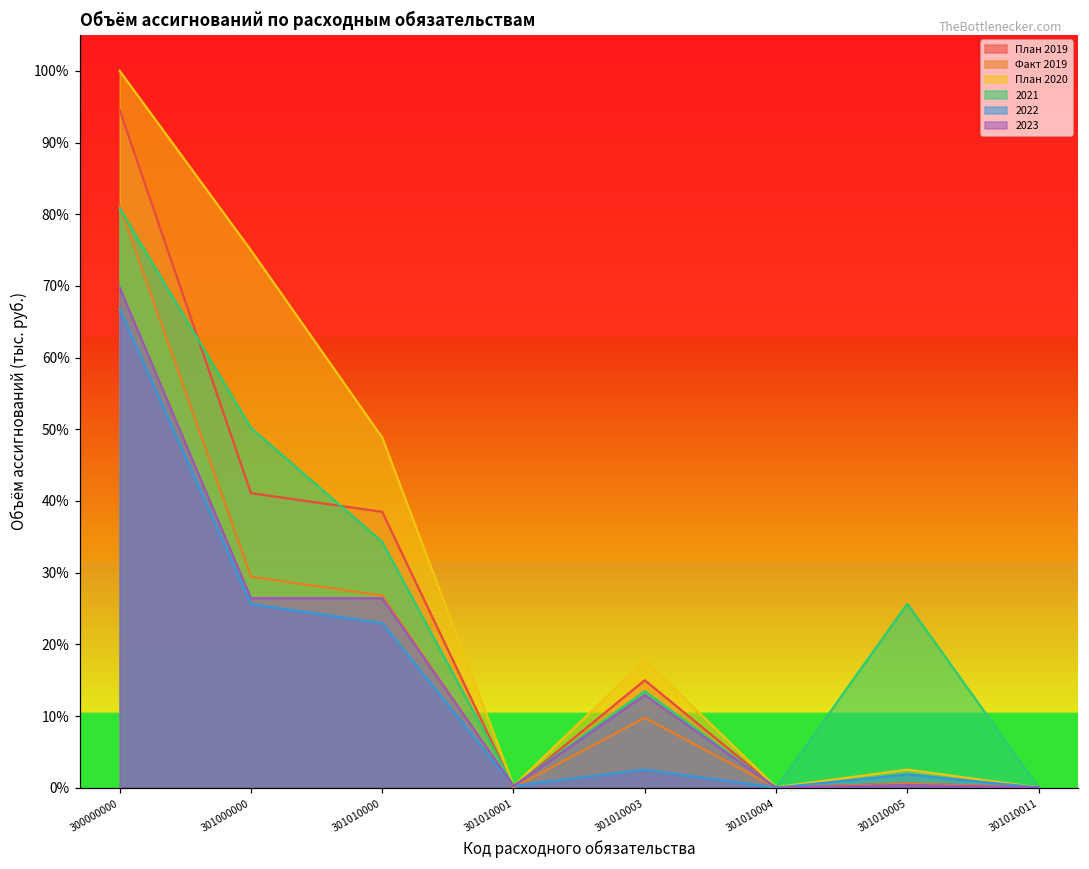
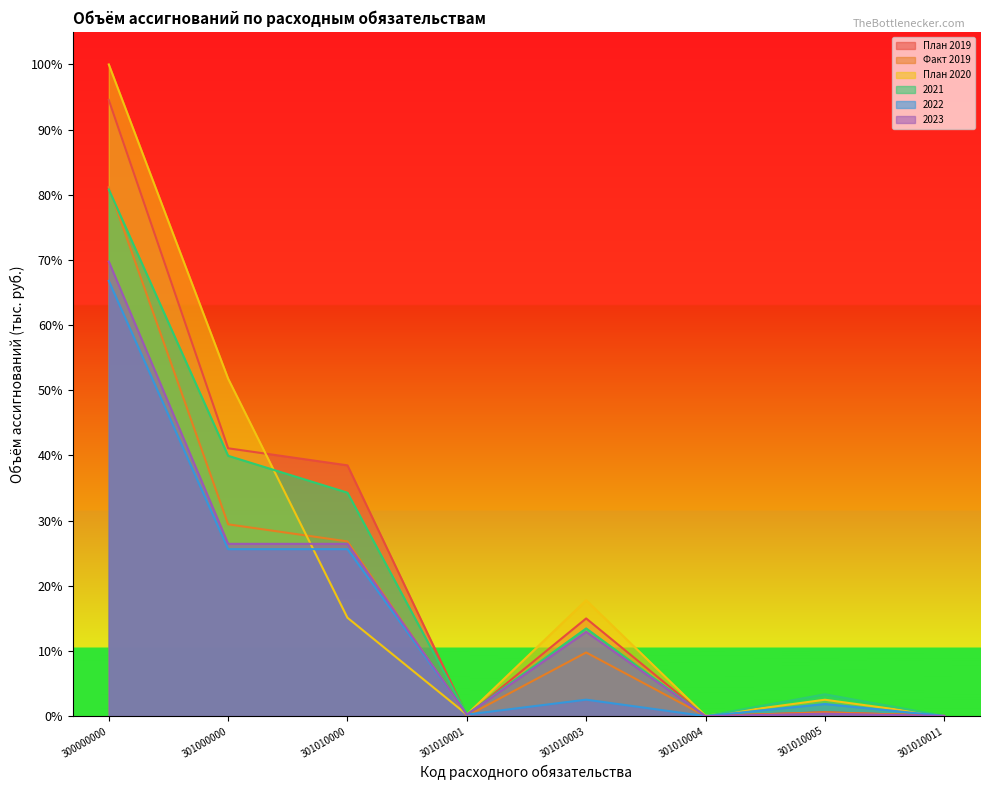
  {
    "План 2020": {
      "300000000": "100%",
-     "301000000": "75%",
-     "301010000": "49%",
+     "301000000": "52%",
+     "301010000": "15%",
      "301010003": "18%",
      "301010005": "3%"
    },
    "2021": {
-     "301000000": "50%",
+     "301000000": "40%",
      "301010000": "34%",
      "301010003": "13%",
-     "301010005": "26%"
+     "301010005": "3%"
    },
    "2022": {
      "300000000": "67%",
      "301000000": "26%",
-     "301010000": "23%",
+     "301010000": "26%",
      "301010003": "3%",
      "301010005": "2%"
    },
    "2023": {
      "300000000": "70%",
      "301000000": "26%",
      "301010003": "13%"
    }
  }
